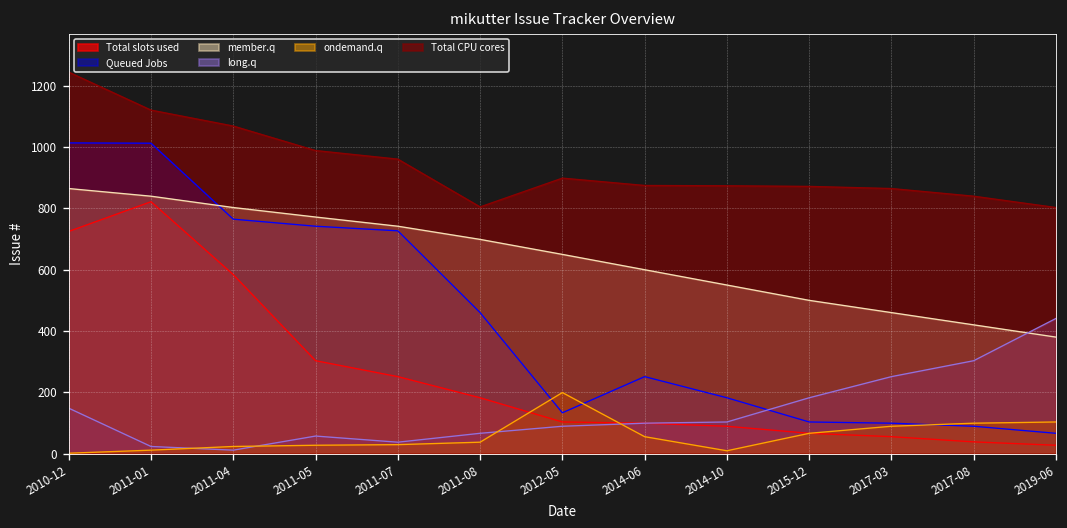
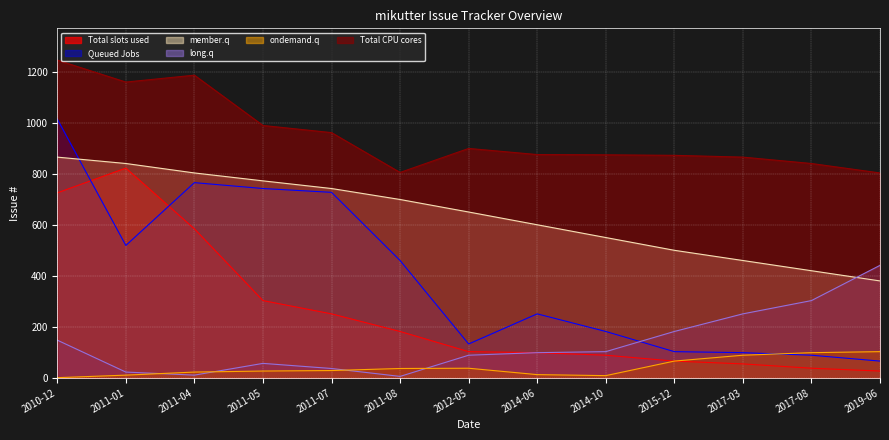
  {
    "Total slots used": {
      "2010-12": 730,
      "2011-01": 820,
      "2011-04": 580,
      "2011-05": 300,
      "2011-07": 250,
      "2011-08": 180,
      "2012-05": 100,
      "2014-10": 90,
      "2017-03": 60,
      "2017-08": 40,
      "2019-06": 30
    },
    "Queued Jobs": {
      "2010-12": 1010,
-     "2011-01": 1010,
+     "2011-01": 520,
      "2011-04": 770,
      "2011-05": 740,
      "2011-07": 730,
      "2011-08": 460,
      "2012-05": 130,
      "2014-06": 250,
      "2014-10": 180,
      "2015-12": 100,
      "2019-06": 70
    },
    "member.q": {
      "2010-12": 870,
      "2011-01": 840,
      "2011-04": 800,
      "2011-05": 770,
      "2011-07": 740,
      "2011-08": 700,
      "2012-05": 650,
      "2014-06": 600,
      "2014-10": 550,
      "2015-12": 500,
      "2017-03": 460,
      "2017-08": 420,
      "2019-06": 380
    },
    "long.q": {
      "2010-12": 150,
      "2011-01": 20,
      "2011-04": 10,
      "2011-05": 60,
-     "2011-08": 70,
+     "2011-08": 10,
      "2012-05": 90,
      "2014-10": 100,
      "2015-12": 180,
      "2017-03": 250,
      "2017-08": 300,
      "2019-06": 440
    },
    "ondemand.q": {
      "2010-12": 0,
      "2011-01": 10,
      "2011-04": 20,
      "2011-05": 30,
      "2011-08": 40,
-     "2012-05": 200,
-     "2014-06": 60,
+     "2012-05": 40,
+     "2014-06": 10,
      "2014-10": 10,
      "2019-06": 100
    },
    "Total CPU cores": {
      "2010-12": 1250,
-     "2011-01": 1120,
-     "2011-04": 1070,
+     "2011-01": 1160,
+     "2011-04": 1190,
      "2011-05": 990,
      "2011-07": 960,
      "2011-08": 810,
      "2012-05": 900,
      "2014-06": 880,
      "2014-10": 870,
      "2015-12": 870,
      "2017-03": 870,
      "2017-08": 840,
      "2019-06": 800
    }
  }
